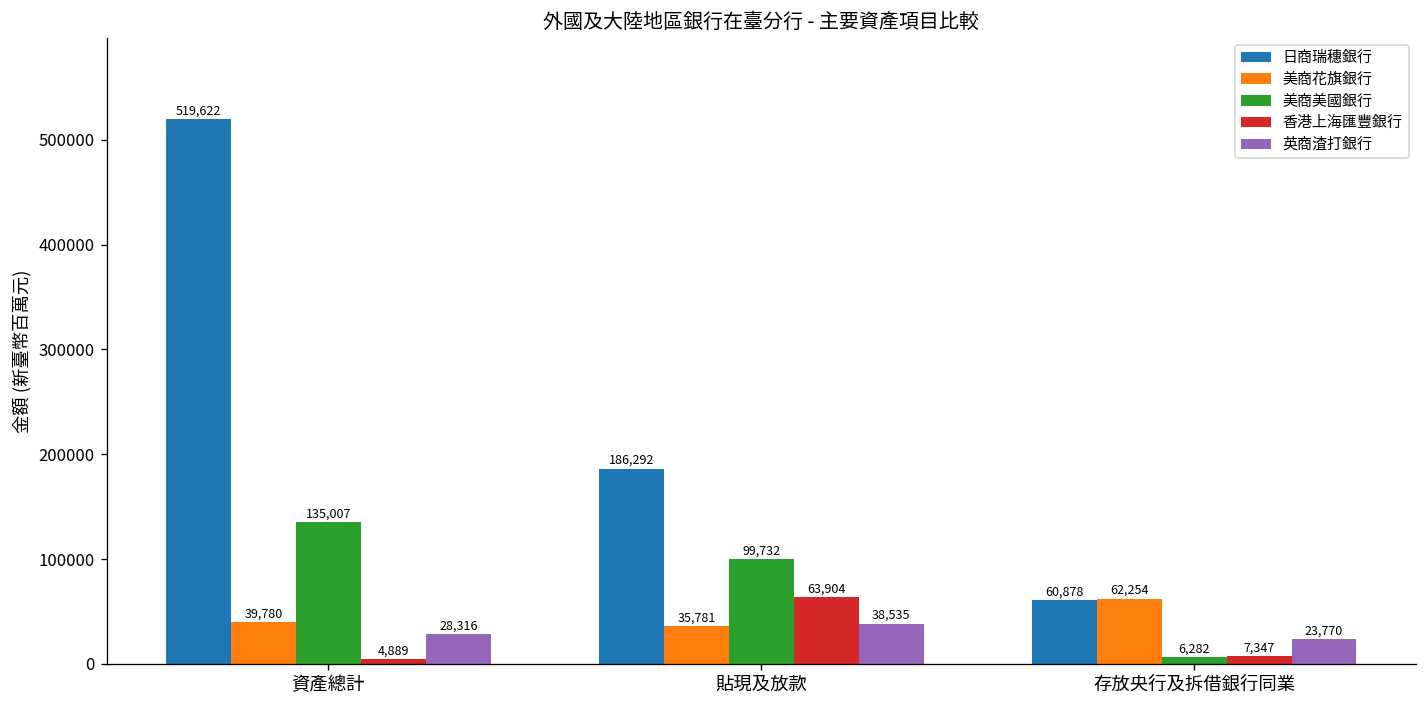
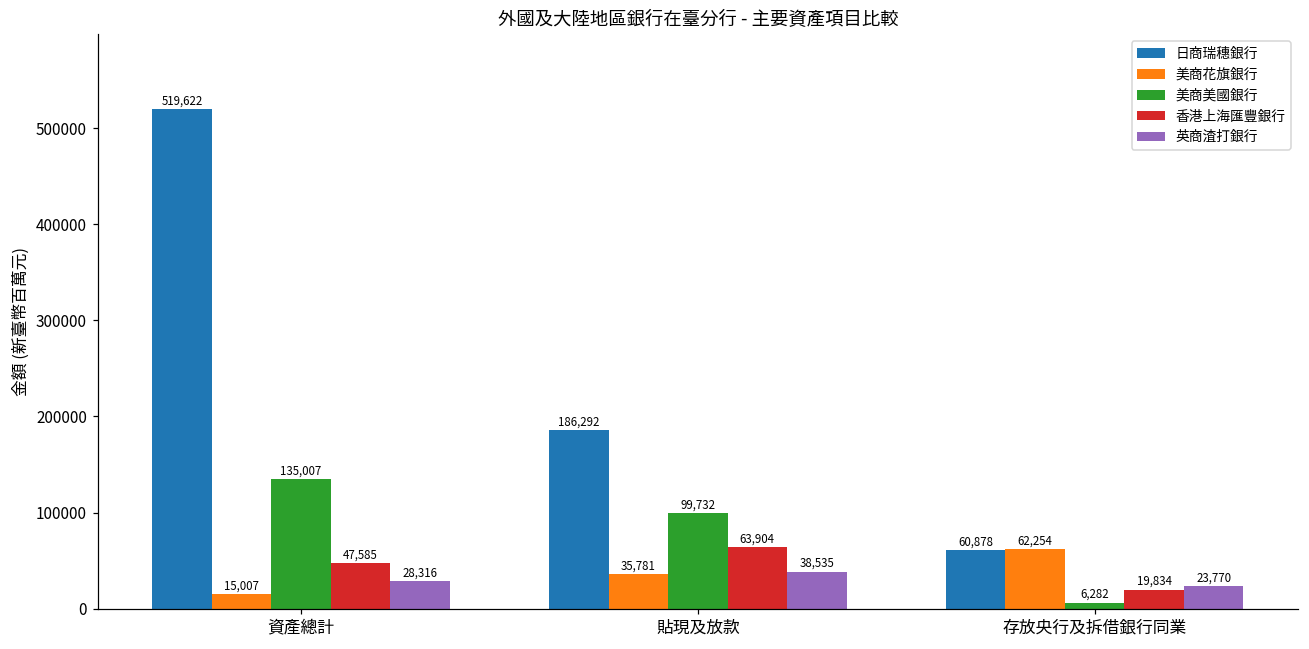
  {
    "日商瑞穗銀行": {
      "資產總計": "519,622",
      "貼現及放款": "186,292",
      "存放央行及拆借銀行同業": "60,878"
    },
    "美商花旗銀行": {
-     "資產總計": "39,780",
+     "資產總計": "15,007",
      "貼現及放款": "35,781",
      "存放央行及拆借銀行同業": "62,254"
    },
    "美商美國銀行": {
      "資產總計": "135,007",
      "貼現及放款": "99,732",
      "存放央行及拆借銀行同業": "6,282"
    },
    "香港上海匯豐銀行": {
-     "資產總計": "4,889",
+     "資產總計": "47,585",
      "貼現及放款": "63,904",
-     "存放央行及拆借銀行同業": "7,347"
+     "存放央行及拆借銀行同業": "19,834"
    },
    "英商渣打銀行": {
      "資產總計": "28,316",
      "貼現及放款": "38,535",
      "存放央行及拆借銀行同業": "23,770"
    }
  }
